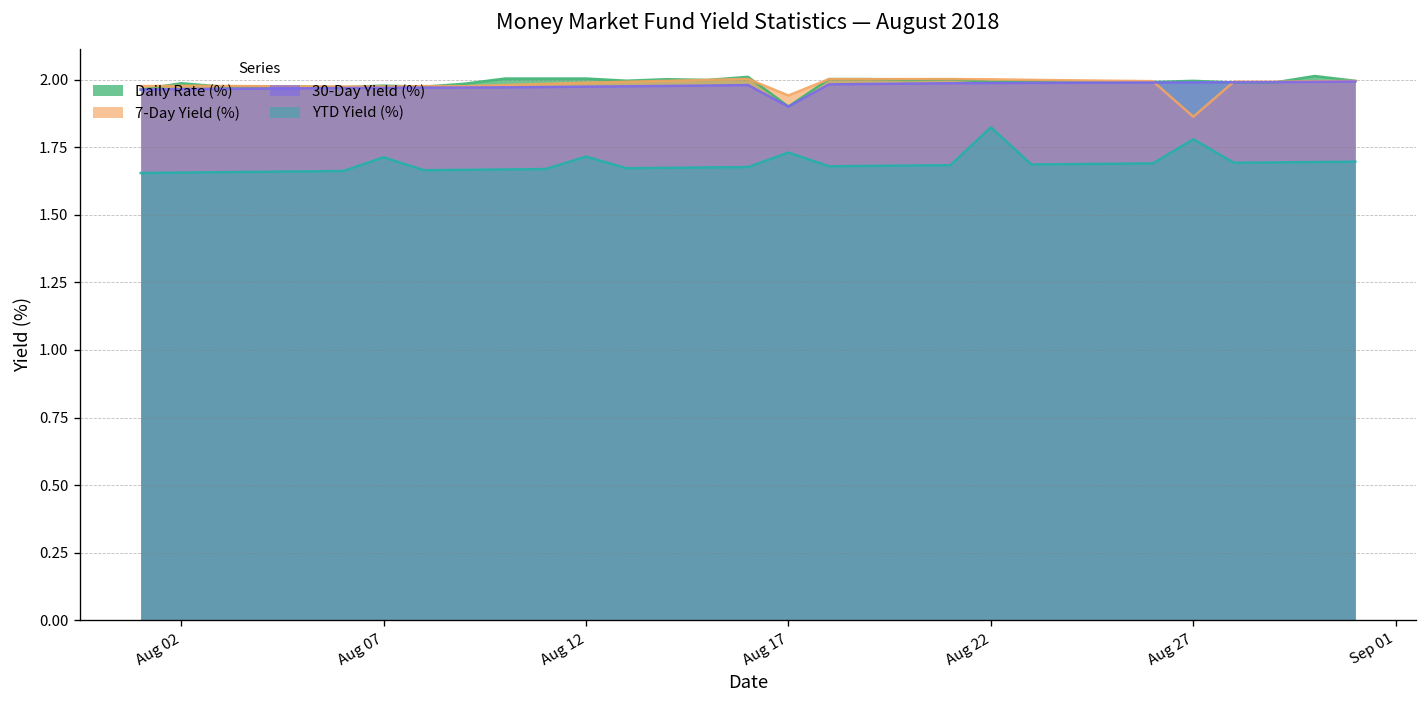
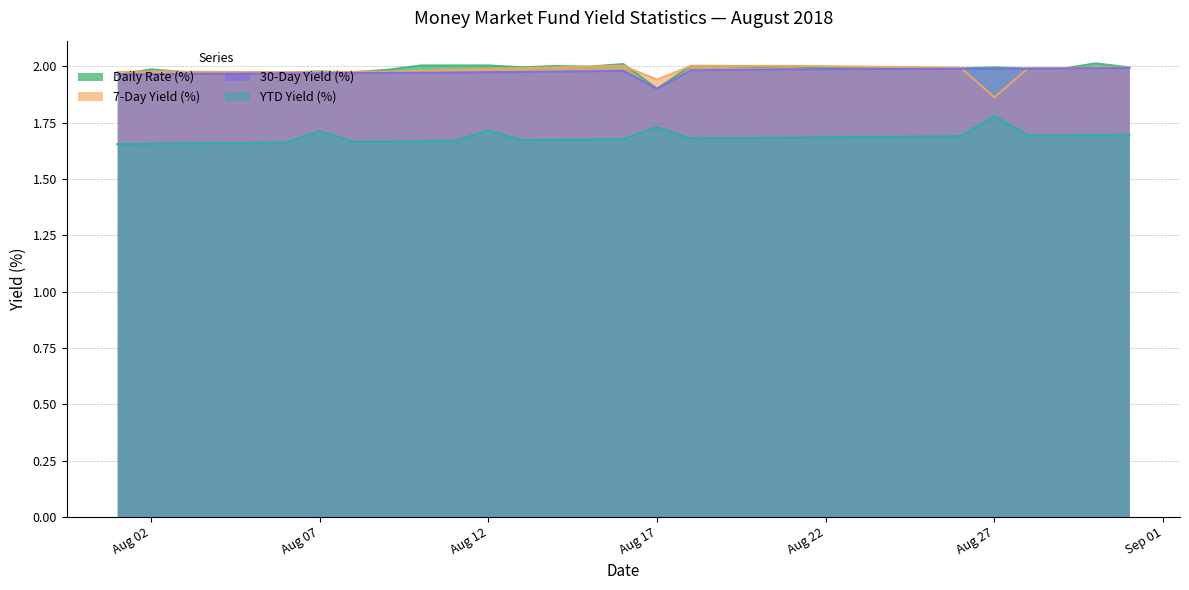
  {
    "Daily Rate (%)": {
      "Aug 12": 2.00
    },
    "7-Day Yield (%)": {
      "Aug 12": 1.99,
      "Aug 17": 1.94,
      "Aug 27": 1.86
    },
    "30-Day Yield (%)": {
      "Aug 02": 1.96,
      "Aug 12": 1.97
    },
    "YTD Yield (%)": {
      "Aug 02": 1.66,
      "Aug 07": 1.71,
      "Aug 12": 1.71,
      "Aug 17": 1.73,
-     "Aug 22": 1.82,
+     "Aug 22": 1.68,
      "Aug 27": 1.78
    }
  }
